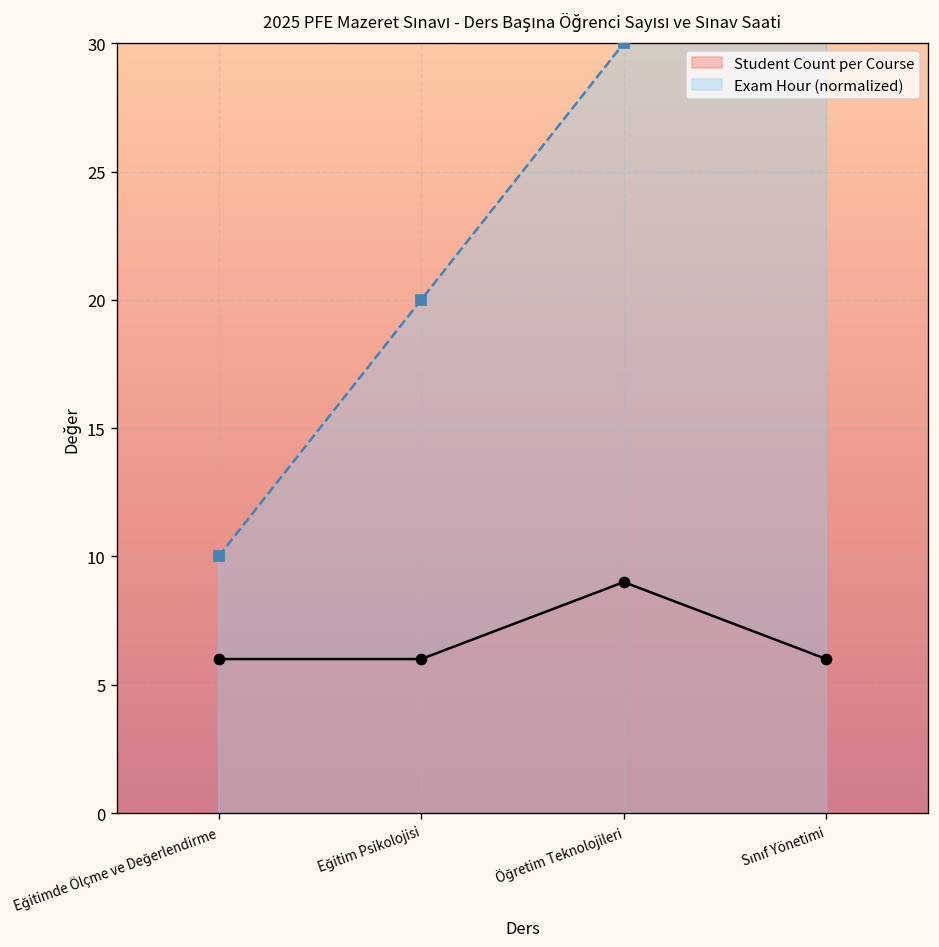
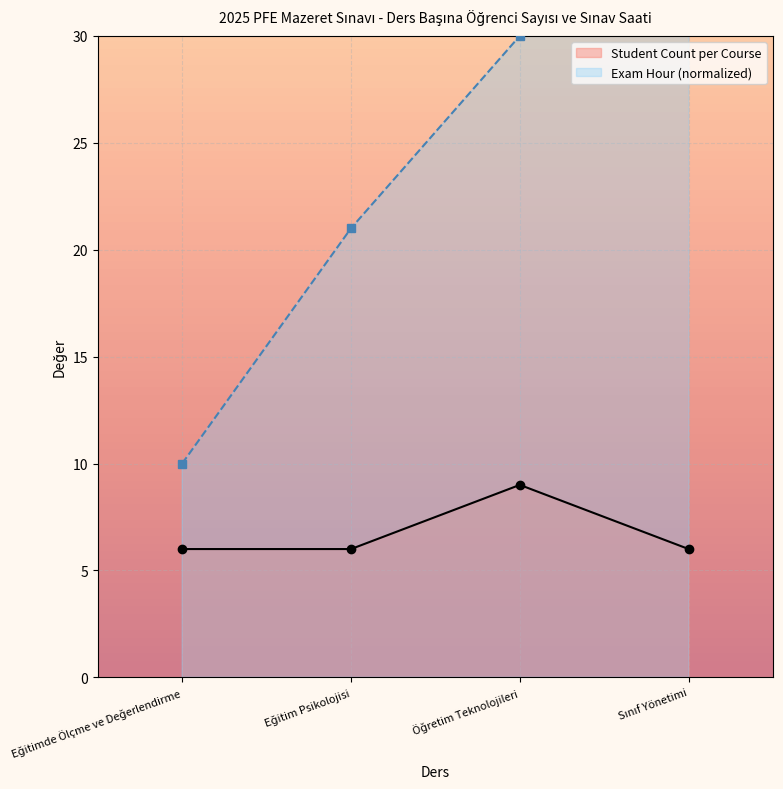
  {
    "Student Count per Course": {
      "Eğitimde Ölçme ve Değerlendirme": 6.0,
      "Eğitim Psikolojisi": 6.0,
      "Öğretim Teknolojileri": 9.0,
      "Sınıf Yönetimi": 6.0
    },
    "Exam Hour (normalized)": {
      "Eğitimde Ölçme ve Değerlendirme": 10.0,
-     "Eğitim Psikolojisi": 20.0,
+     "Eğitim Psikolojisi": 21.0,
      "Öğretim Teknolojileri": 30.0
    }
  }
